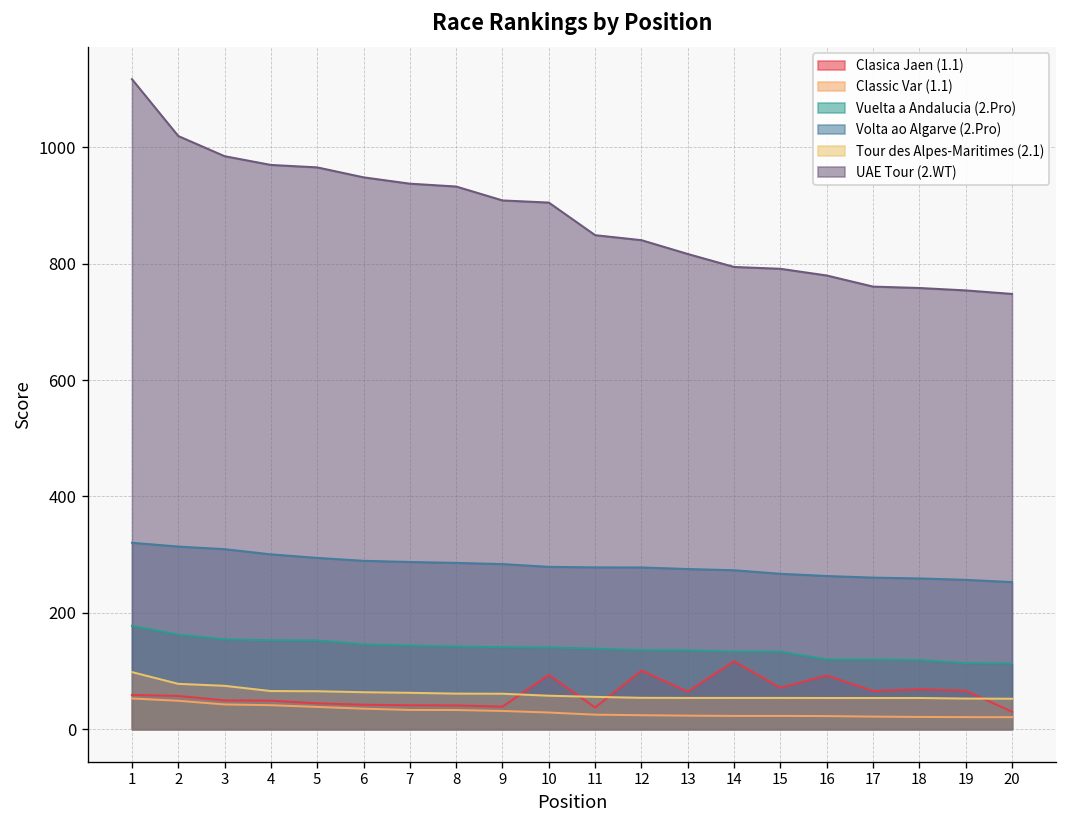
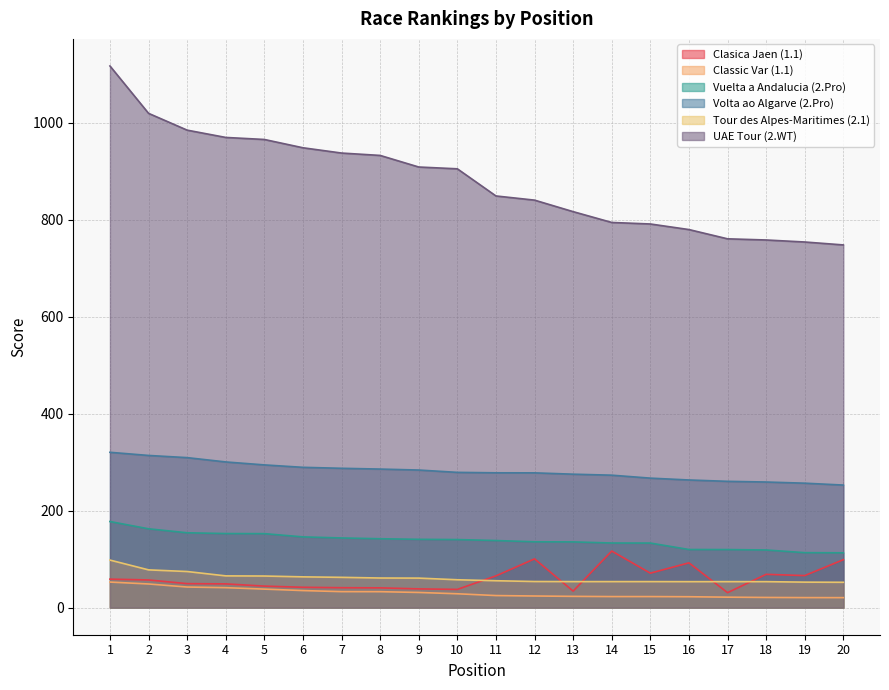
  {
    "Clasica Jaen (1.1)": {
      "1": 60,
      "2": 60,
      "3": 50,
      "4": 50,
      "5": 40,
      "6": 40,
      "7": 40,
      "8": 40,
      "9": 40,
-     "10": 90,
-     "11": 40,
+     "10": 40,
+     "11": 70,
      "12": 100,
-     "13": 60,
+     "13": 30,
      "14": 120,
      "15": 70,
      "16": 90,
-     "17": 70,
+     "17": 30,
      "18": 70,
      "19": 70,
-     "20": 30
+     "20": 100
    }
  }
